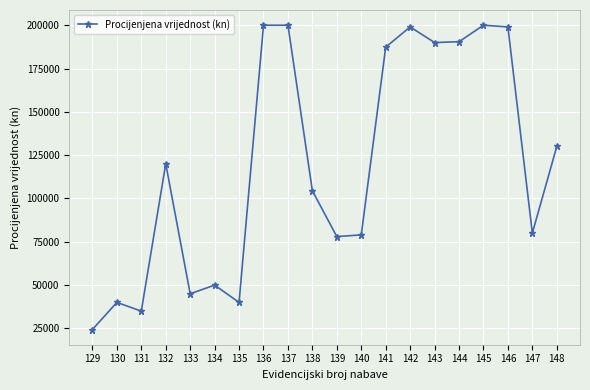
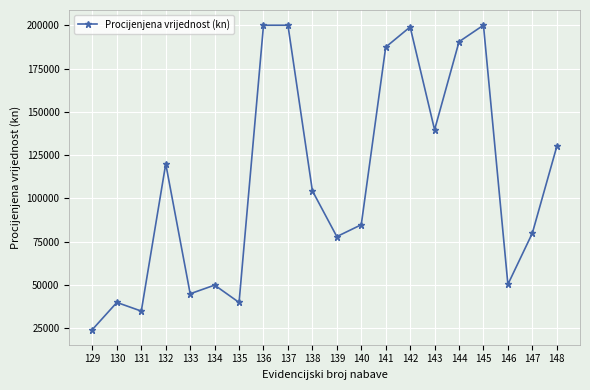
  {
    "129": 24000,
    "130": 40000,
    "131": 35000,
    "132": 120000,
    "133": 45000,
    "134": 50000,
    "135": 40000,
    "136": 200000,
    "137": 200000,
    "138": 104000,
    "139": 78000,
-   "140": 79000,
+   "140": 85000,
    "141": 187000,
    "142": 199000,
-   "143": 190000,
+   "143": 140000,
    "144": 190000,
    "145": 200000,
-   "146": 199000,
+   "146": 50000,
    "147": 80000,
    "148": 130000
  }
